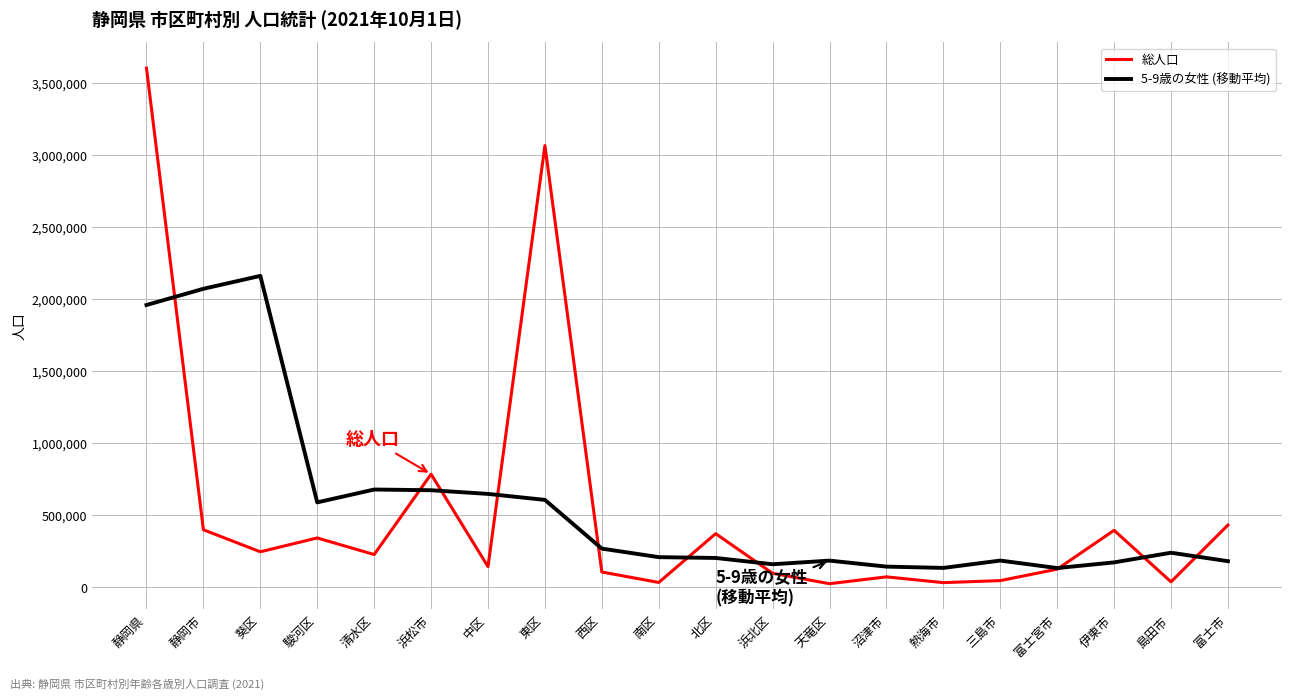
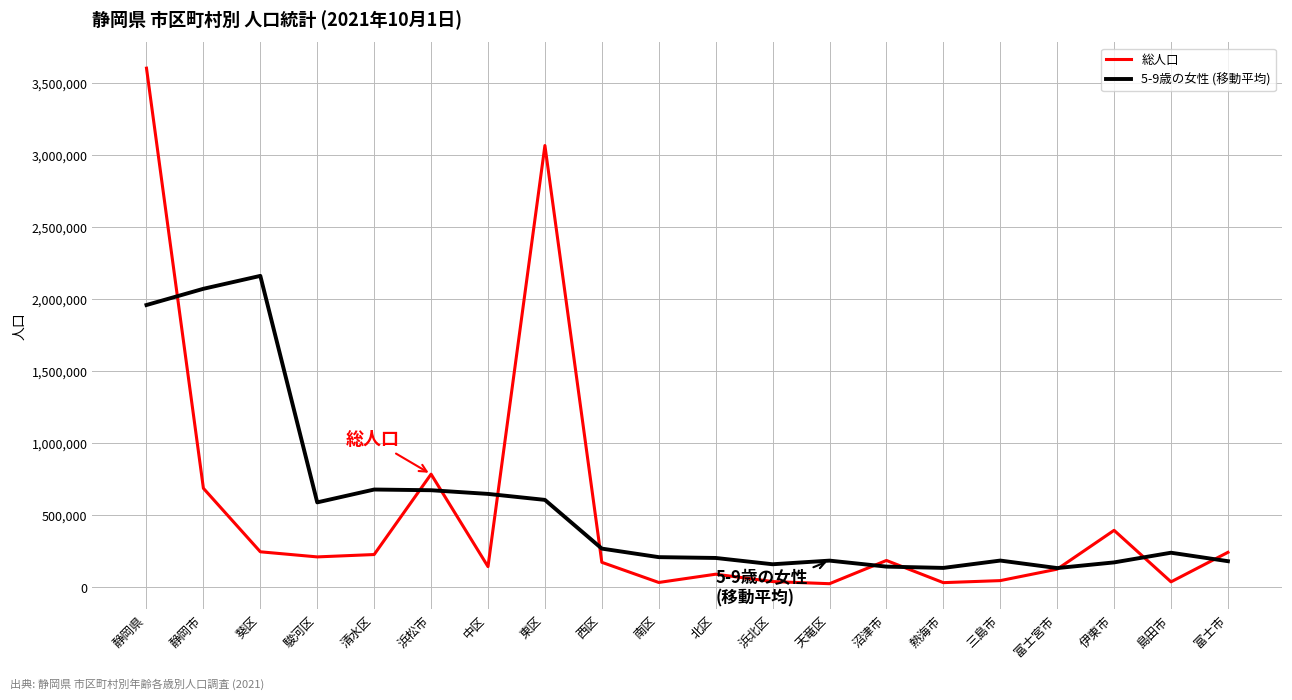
  {
    "総人口": {
      "静岡県": "3,610,000",
-     "静岡市": "400,000",
+     "静岡市": "690,000",
      "葵区": "250,000",
-     "駿河区": "340,000",
+     "駿河区": "210,000",
      "清水区": "230,000",
      "浜松市": "790,000",
      "中区": "140,000",
      "東区": "3,070,000",
-     "西区": "110,000",
+     "西区": "170,000",
      "南区": "30,000",
-     "北区": "370,000",
-     "浜北区": "100,000",
+     "北区": "90,000",
+     "浜北区": "40,000",
      "天竜区": "30,000",
-     "沼津市": "70,000",
+     "沼津市": "190,000",
      "熱海市": "30,000",
      "三島市": "50,000",
      "伊東市": "400,000",
      "島田市": "40,000",
-     "富士市": "430,000"
+     "富士市": "240,000"
    },
    "5-9歳の女性 (移動平均)": {
      "静岡県": "1,960,000",
      "静岡市": "2,070,000",
      "葵区": "2,160,000",
      "駿河区": "590,000",
      "清水区": "680,000",
      "浜松市": "680,000",
      "中区": "650,000",
      "東区": "610,000",
      "西区": "270,000",
      "南区": "210,000",
      "北区": "200,000",
      "天竜区": "190,000",
      "沼津市": "140,000",
      "熱海市": "140,000",
      "三島市": "190,000",
      "伊東市": "170,000",
      "島田市": "240,000",
      "富士市": "180,000"
    }
  }
